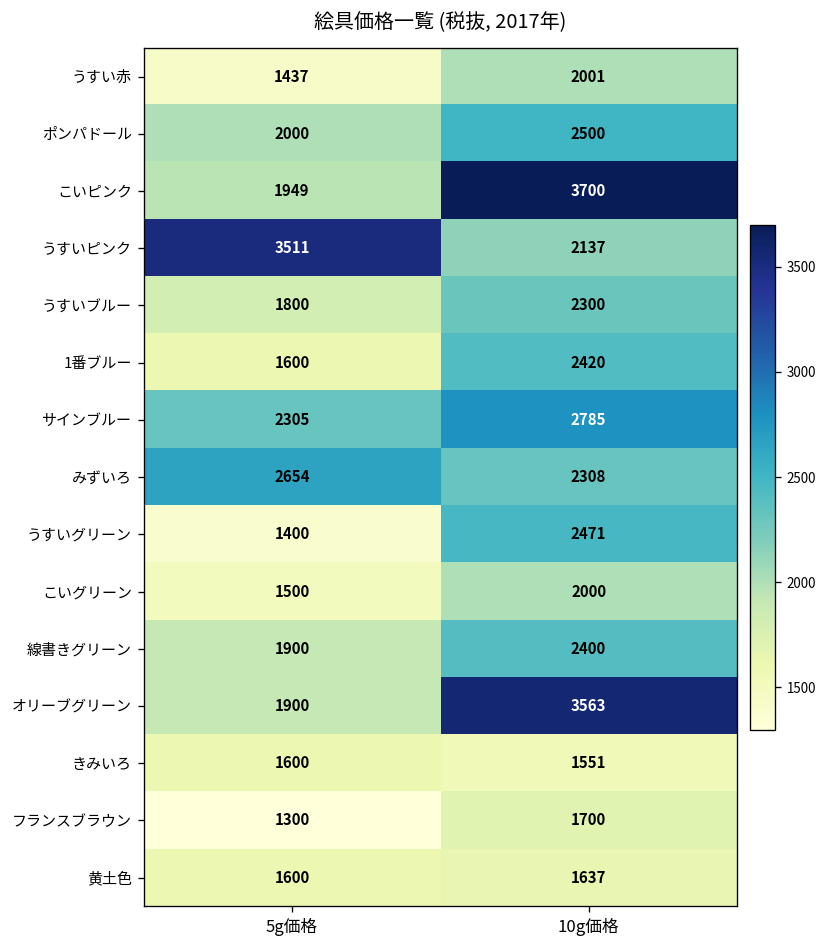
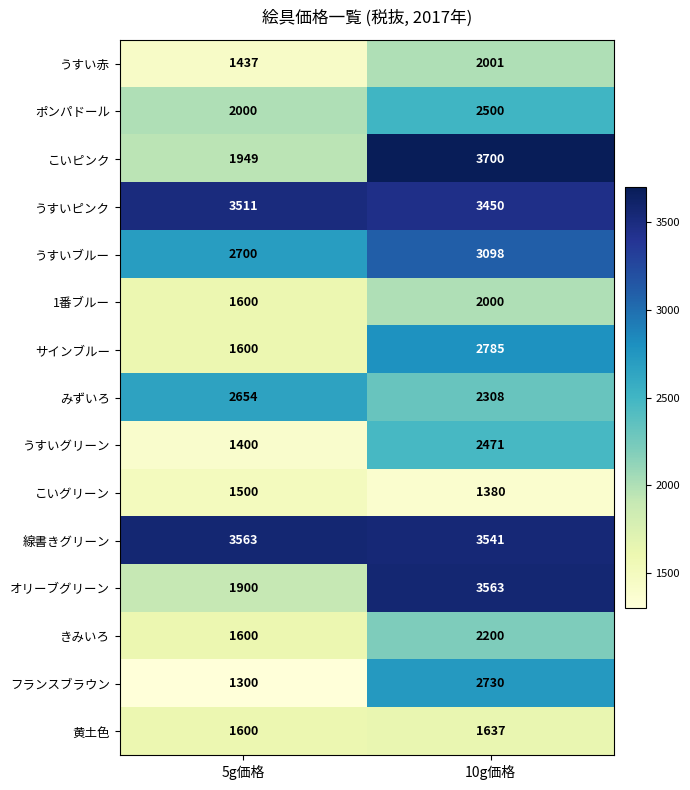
  {
    "うすい赤": {
      "5g価格": 1437,
      "10g価格": 2001
    },
    "ポンパドール": {
      "5g価格": 2000,
      "10g価格": 2500
    },
    "こいピンク": {
      "5g価格": 1949,
      "10g価格": 3700
    },
    "うすいピンク": {
      "5g価格": 3511,
-     "10g価格": 2137
+     "10g価格": 3450
    },
    "うすいブルー": {
-     "5g価格": 1800,
-     "10g価格": 2300
+     "5g価格": 2700,
+     "10g価格": 3098
    },
    "1番ブルー": {
      "5g価格": 1600,
-     "10g価格": 2420
+     "10g価格": 2000
    },
    "サインブルー": {
-     "5g価格": 2305,
+     "5g価格": 1600,
      "10g価格": 2785
    },
    "みずいろ": {
      "5g価格": 2654,
      "10g価格": 2308
    },
    "うすいグリーン": {
      "5g価格": 1400,
      "10g価格": 2471
    },
    "こいグリーン": {
      "5g価格": 1500,
-     "10g価格": 2000
+     "10g価格": 1380
    },
    "線書きグリーン": {
-     "5g価格": 1900,
-     "10g価格": 2400
+     "5g価格": 3563,
+     "10g価格": 3541
    },
    "オリーブグリーン": {
      "5g価格": 1900,
      "10g価格": 3563
    },
    "きみいろ": {
      "5g価格": 1600,
-     "10g価格": 1551
+     "10g価格": 2200
    },
    "フランスブラウン": {
      "5g価格": 1300,
-     "10g価格": 1700
+     "10g価格": 2730
    },
    "黄土色": {
      "5g価格": 1600,
      "10g価格": 1637
    }
  }
